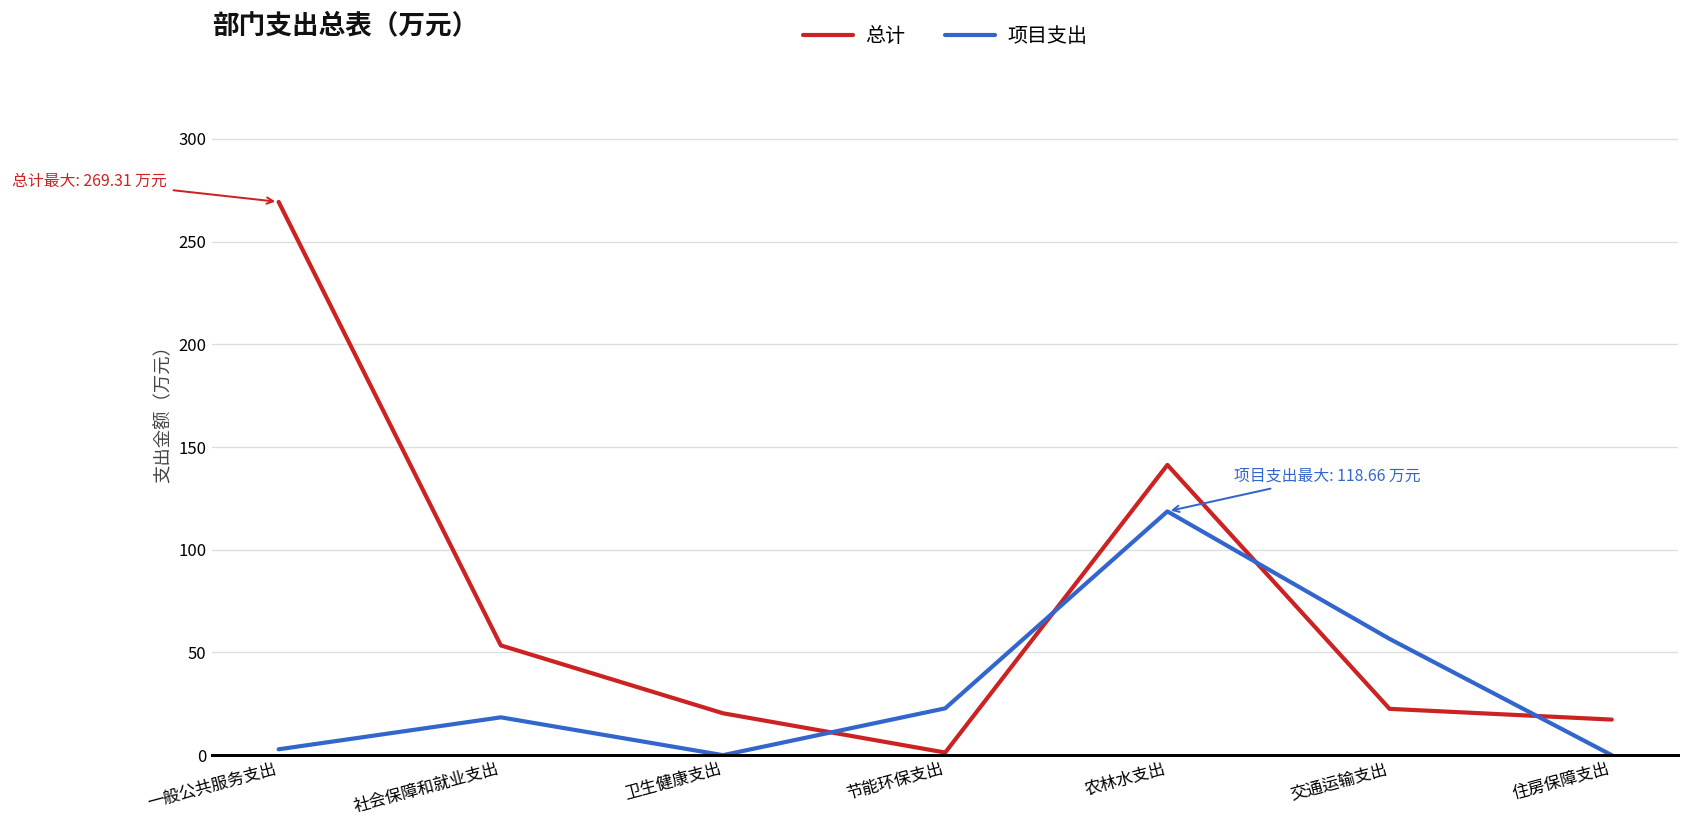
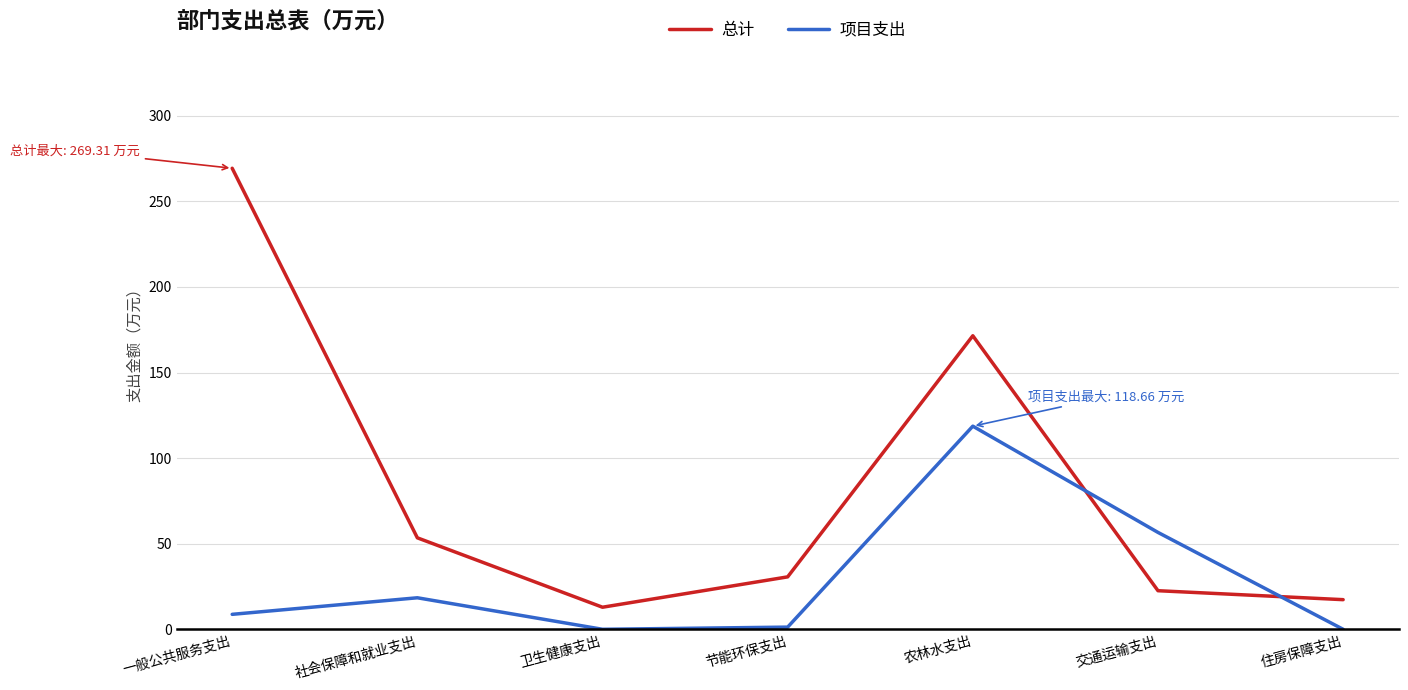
  {
    "总计": {
      "社会保障和就业支出": 53,
-     "卫生健康支出": 20,
-     "节能环保支出": 1,
-     "农林水支出": 141,
+     "卫生健康支出": 13,
+     "节能环保支出": 31,
+     "农林水支出": 171,
      "交通运输支出": 23,
      "住房保障支出": 17
    },
    "项目支出": {
-     "一般公共服务支出": 3,
+     "一般公共服务支出": 9,
      "社会保障和就业支出": 18,
      "卫生健康支出": 0,
-     "节能环保支出": 23,
+     "节能环保支出": 1,
      "交通运输支出": 57,
      "住房保障支出": 0
    }
  }
